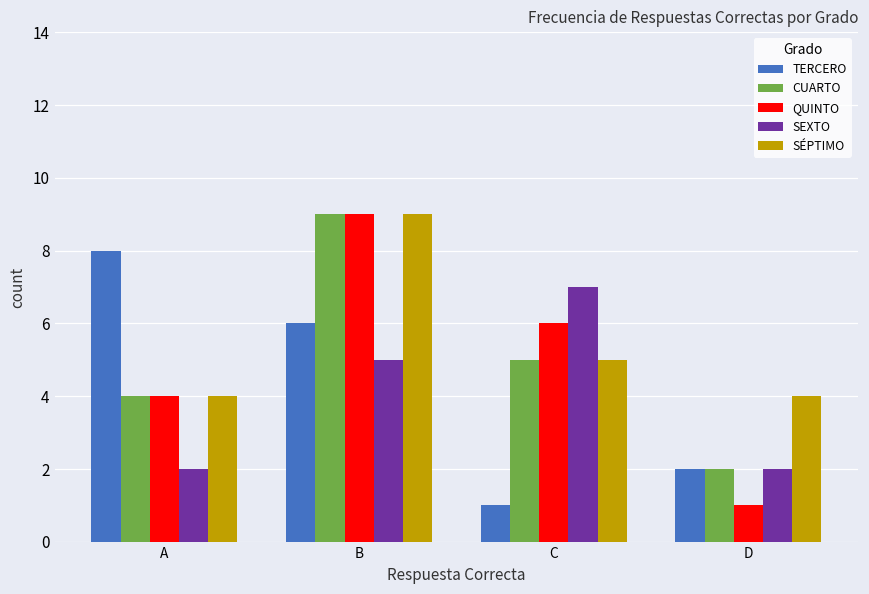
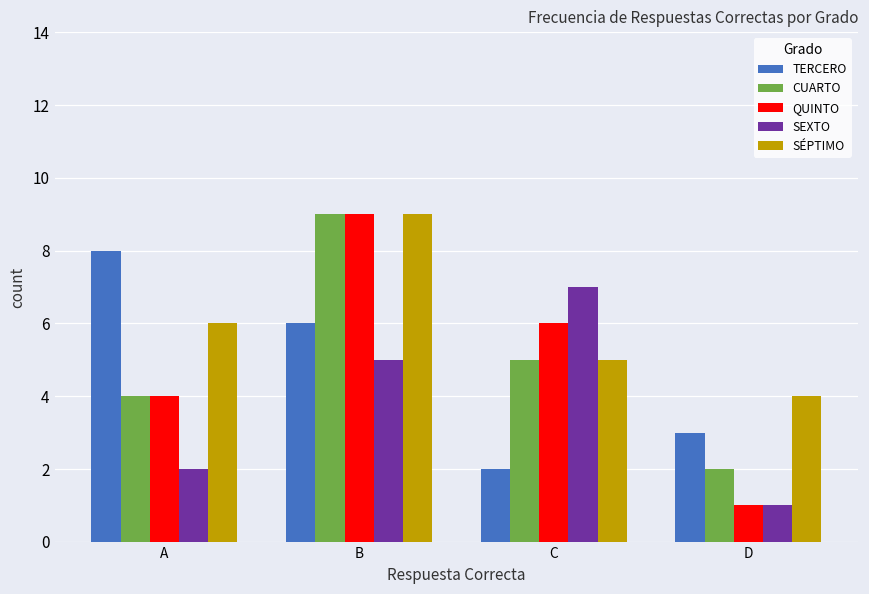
  {
    "TERCERO": {
      "A": 8,
      "B": 6,
-     "C": 1,
-     "D": 2
+     "C": 2,
+     "D": 3
    },
    "CUARTO": {
      "A": 4,
      "B": 9,
      "C": 5,
      "D": 2
    },
    "QUINTO": {
      "A": 4,
      "B": 9,
      "C": 6,
      "D": 1
    },
    "SEXTO": {
      "A": 2,
      "B": 5,
      "C": 7,
-     "D": 2
+     "D": 1
    },
    "SÉPTIMO": {
-     "A": 4,
+     "A": 6,
      "B": 9,
      "C": 5,
      "D": 4
    }
  }
